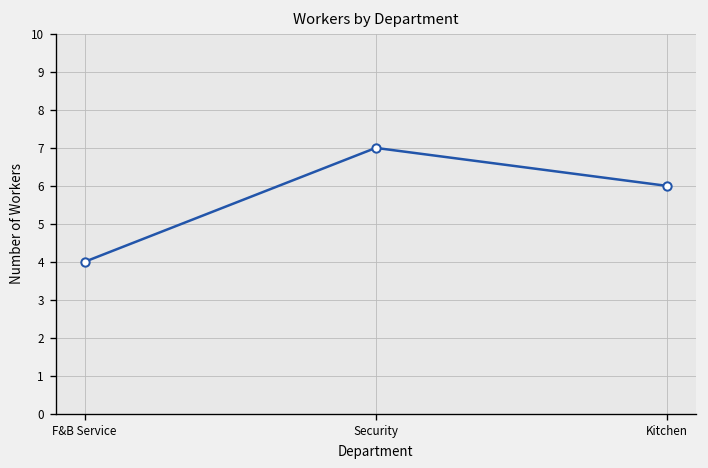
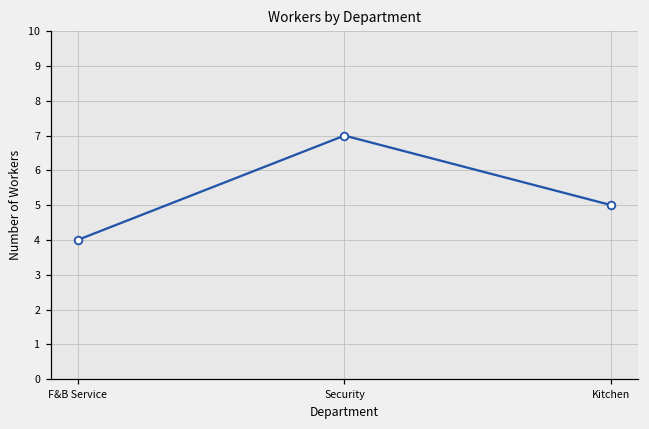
  {
    "F&B Service": 4,
    "Security": 7,
-   "Kitchen": 6
+   "Kitchen": 5
  }
